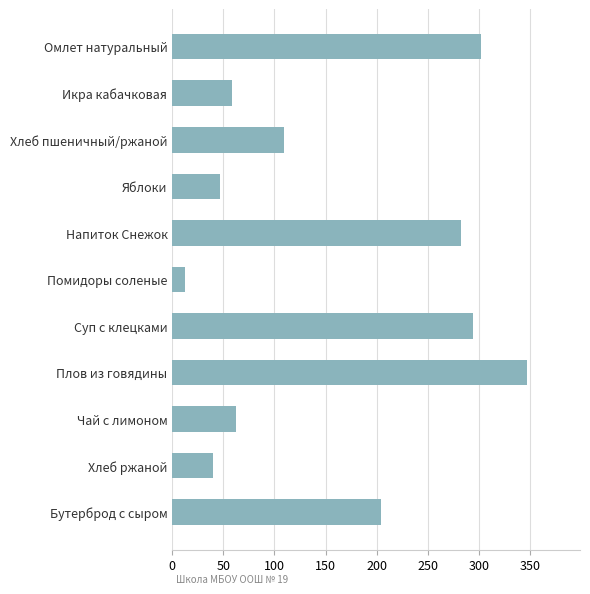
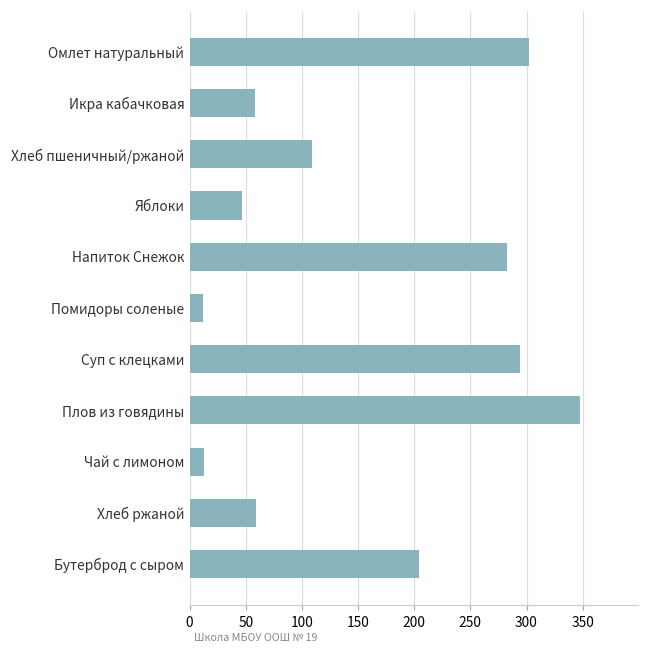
  {
    "Омлет натуральный": 302,
    "Икра кабачковая": 58,
    "Хлеб пшеничный/ржаной": 109,
    "Яблоки": 47,
    "Напиток Снежок": 283,
    "Помидоры соленые": 12,
    "Суп с клецками": 295,
    "Плов из говядины": 347,
-   "Чай с лимоном": 62,
-   "Хлеб ржаной": 40,
+   "Чай с лимоном": 13,
+   "Хлеб ржаной": 59,
    "Бутерброд с сыром": 204
  }
